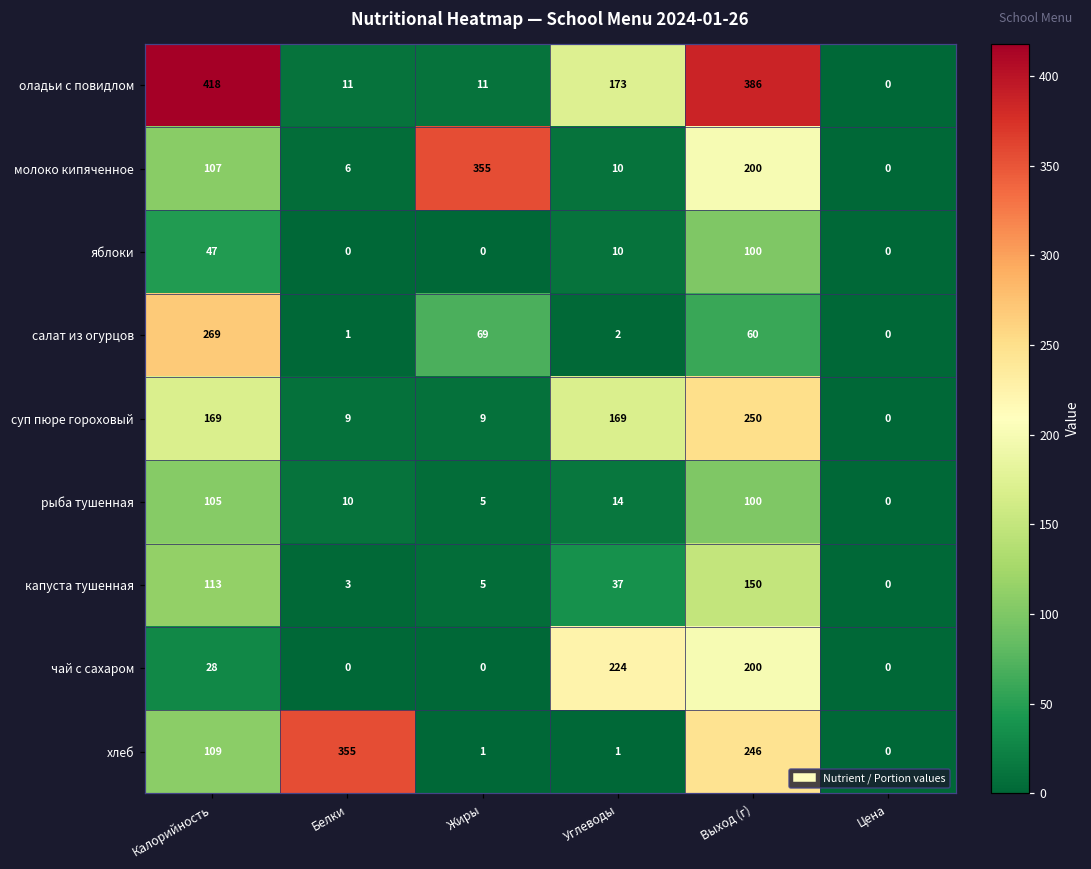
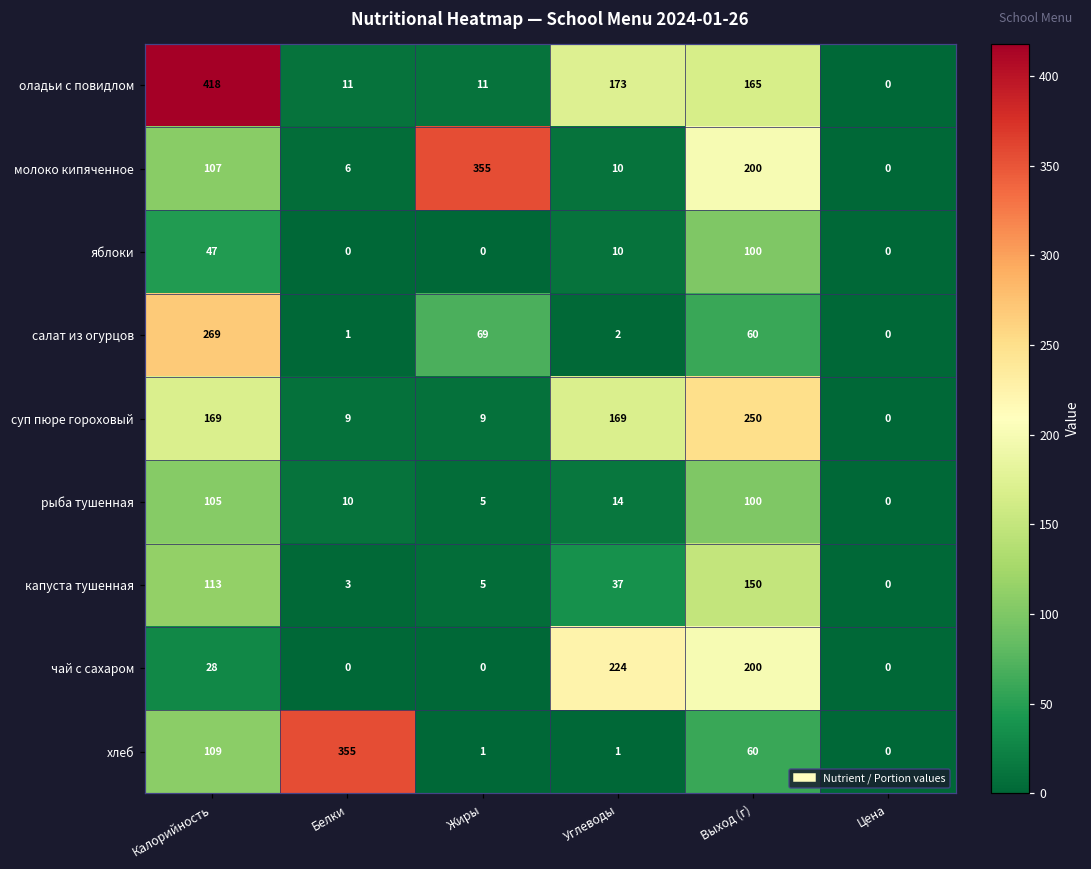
  {
    "оладьи с повидлом": {
      "Калорийность": 418,
      "Белки": 11,
      "Жиры": 11,
      "Углеводы": 173,
-     "Выход (г)": 386,
+     "Выход (г)": 165,
      "Цена": 0
    },
    "молоко кипяченное": {
      "Калорийность": 107,
      "Белки": 6,
      "Жиры": 355,
      "Углеводы": 10,
      "Выход (г)": 200,
      "Цена": 0
    },
    "яблоки": {
      "Калорийность": 47,
      "Белки": 0,
      "Жиры": 0,
      "Углеводы": 10,
      "Выход (г)": 100,
      "Цена": 0
    },
    "салат из огурцов": {
      "Калорийность": 269,
      "Белки": 1,
      "Жиры": 69,
      "Углеводы": 2,
      "Выход (г)": 60,
      "Цена": 0
    },
    "суп пюре гороховый": {
      "Калорийность": 169,
      "Белки": 9,
      "Жиры": 9,
      "Углеводы": 169,
      "Выход (г)": 250,
      "Цена": 0
    },
    "рыба тушенная": {
      "Калорийность": 105,
      "Белки": 10,
      "Жиры": 5,
      "Углеводы": 14,
      "Выход (г)": 100,
      "Цена": 0
    },
    "капуста тушенная": {
      "Калорийность": 113,
      "Белки": 3,
      "Жиры": 5,
      "Углеводы": 37,
      "Выход (г)": 150,
      "Цена": 0
    },
    "чай с сахаром": {
      "Калорийность": 28,
      "Белки": 0,
      "Жиры": 0,
      "Углеводы": 224,
      "Выход (г)": 200,
      "Цена": 0
    },
    "хлеб": {
      "Калорийность": 109,
      "Белки": 355,
      "Жиры": 1,
      "Углеводы": 1,
-     "Выход (г)": 246,
+     "Выход (г)": 60,
      "Цена": 0
    }
  }
